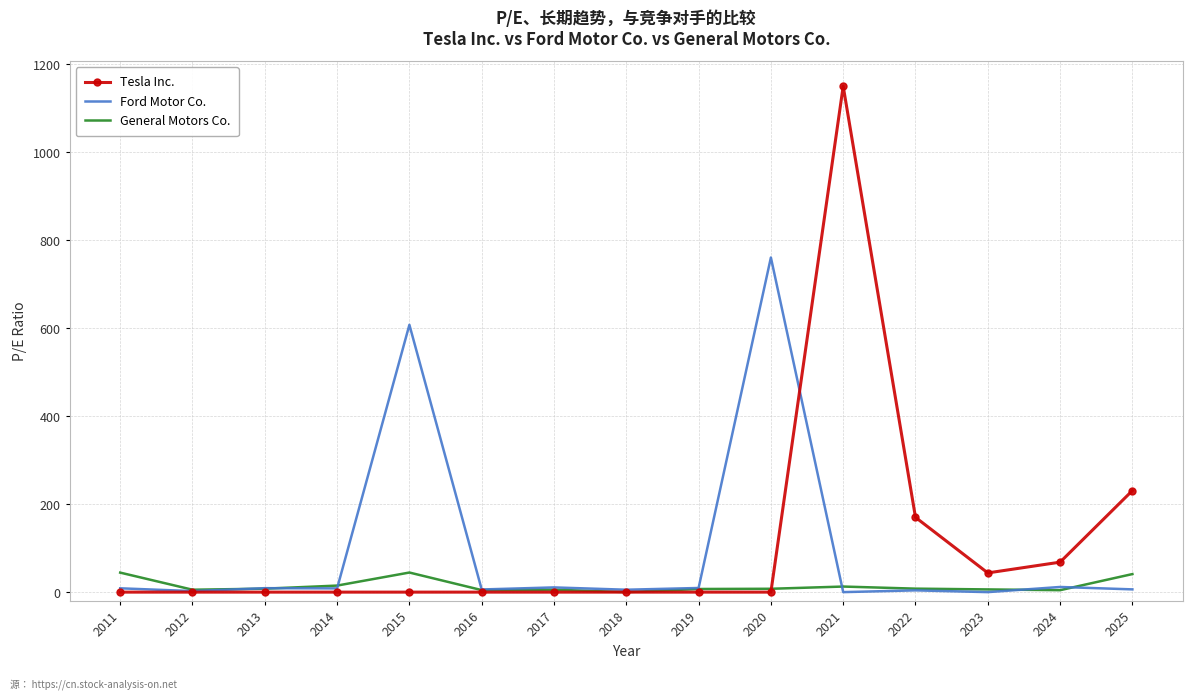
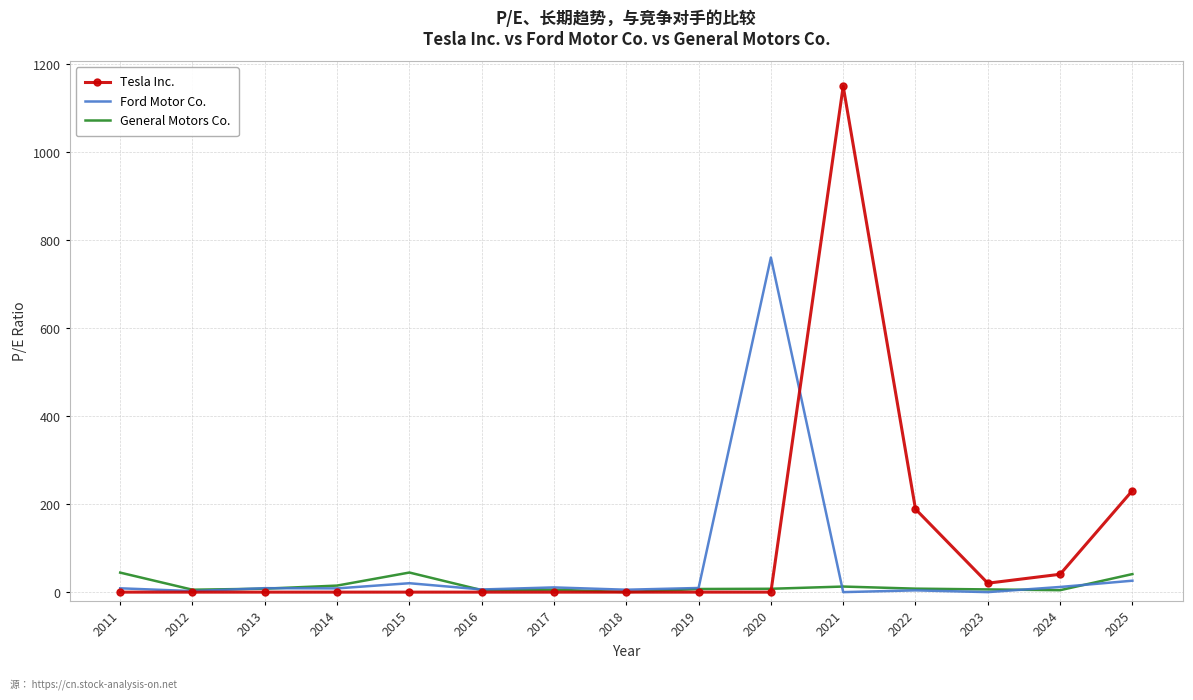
  {
    "Tesla Inc.": {
      "2011": 0,
      "2013": 0,
      "2014": 0,
      "2015": 0,
      "2019": 0,
      "2020": 0,
      "2021": 1150,
-     "2022": 170,
-     "2023": 40,
-     "2024": 70,
+     "2022": 190,
+     "2023": 20,
+     "2024": 40,
      "2025": 230
    },
    "Ford Motor Co.": {
      "2011": 10,
      "2014": 10,
-     "2015": 610,
+     "2015": 20,
      "2020": 760,
      "2021": 0,
      "2023": 0,
      "2024": 10,
-     "2025": 10
+     "2025": 30
    },
    "General Motors Co.": {
      "2011": 40,
      "2014": 10,
      "2015": 40,
      "2020": 10,
      "2021": 10,
      "2023": 10,
      "2024": 0,
      "2025": 40
    }
  }
